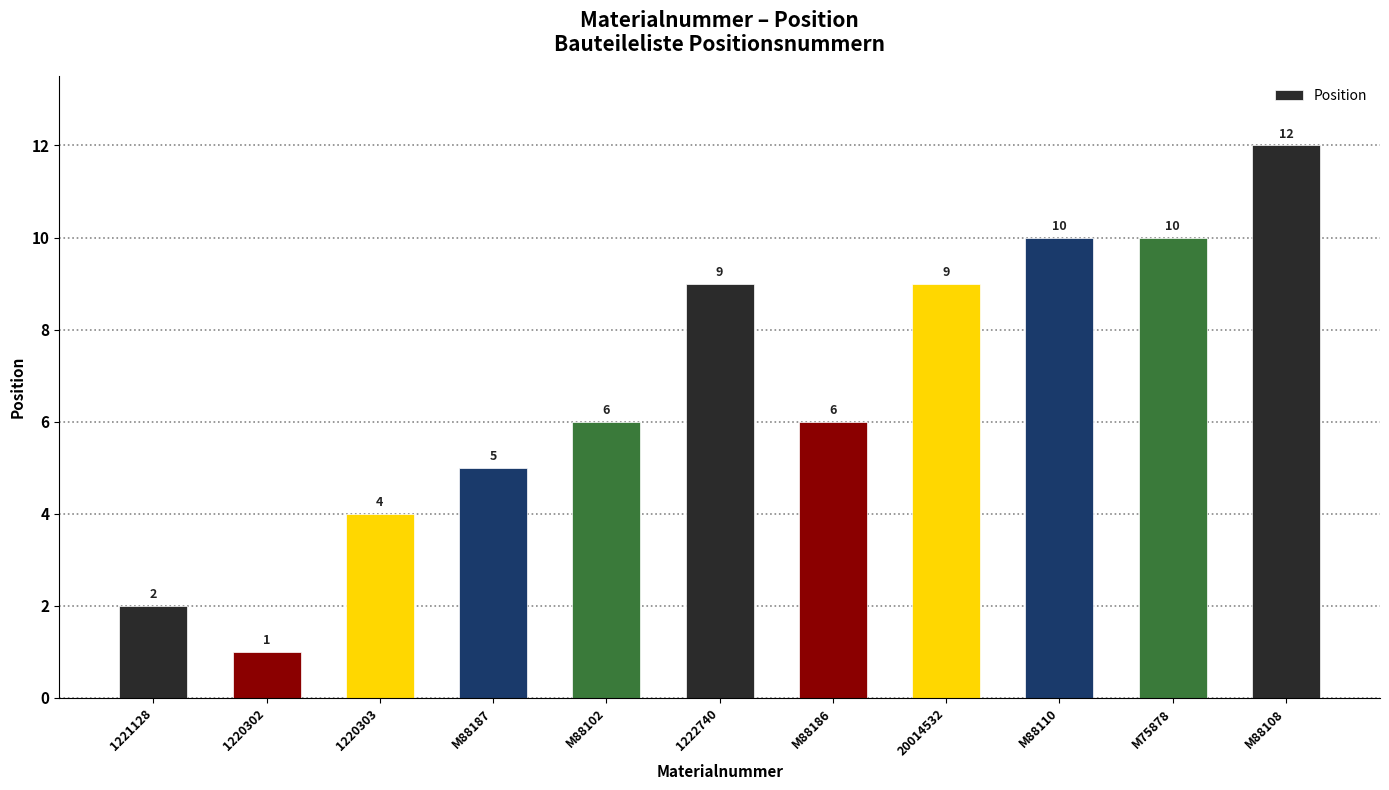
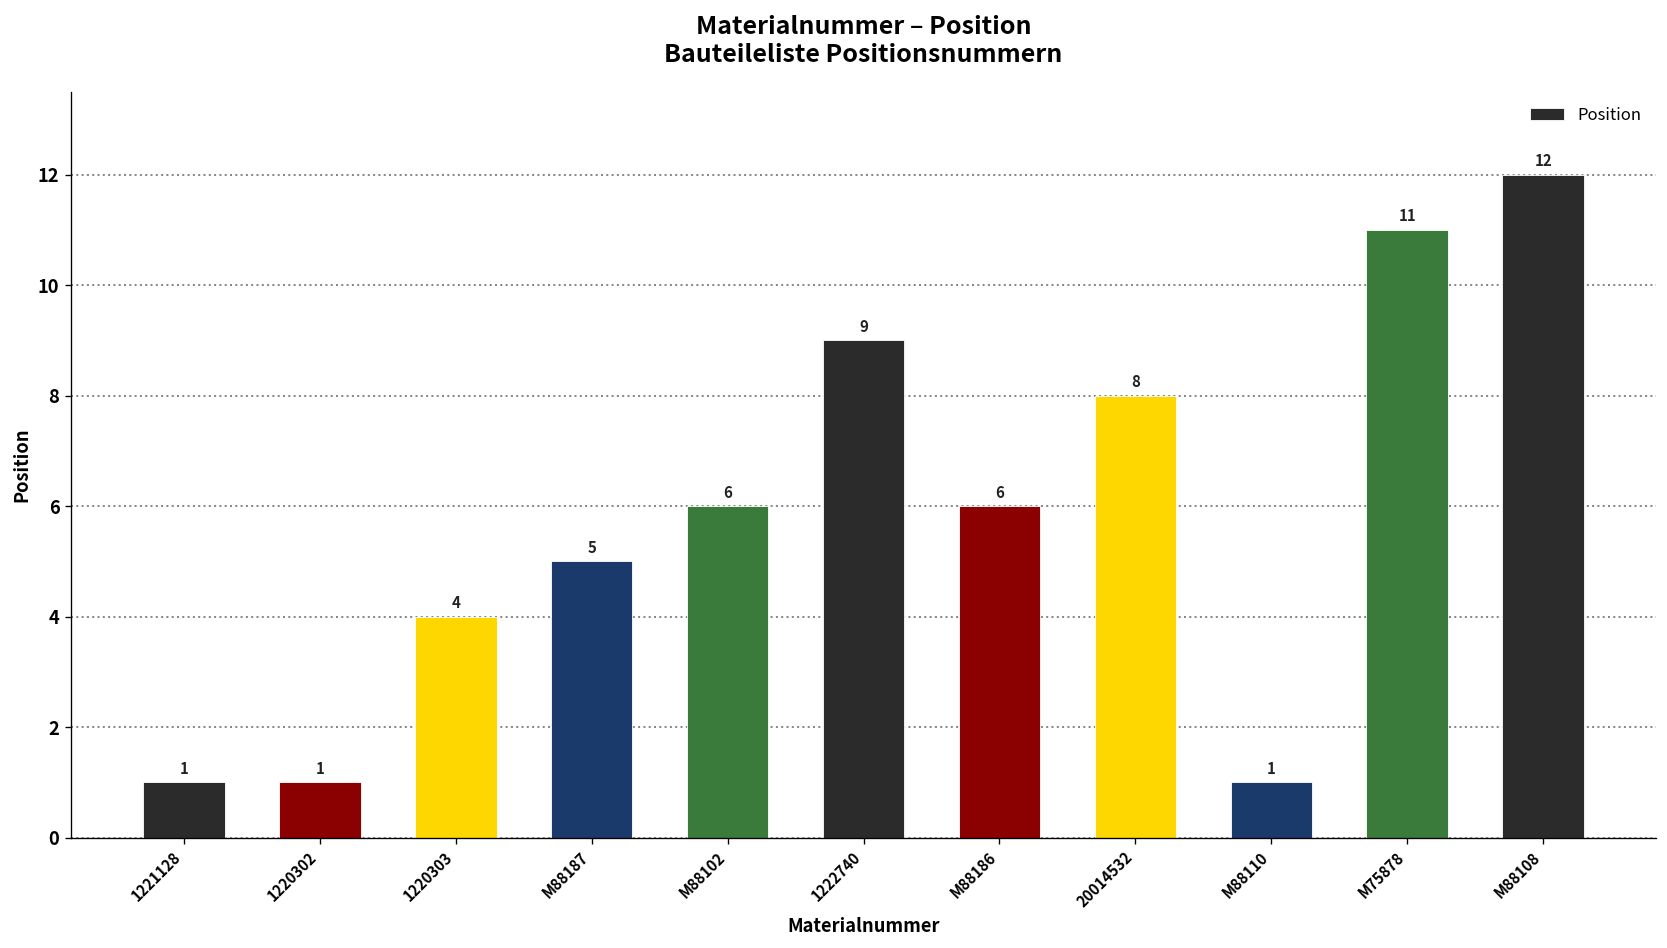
  {
-   "1221128": 2,
+   "1221128": 1,
    "1220302": 1,
    "1220303": 4,
    "M88187": 5,
    "M88102": 6,
    "1222740": 9,
    "M88186": 6,
-   "20014532": 9,
-   "M88110": 10,
-   "M75878": 10,
+   "20014532": 8,
+   "M88110": 1,
+   "M75878": 11,
    "M88108": 12
  }
